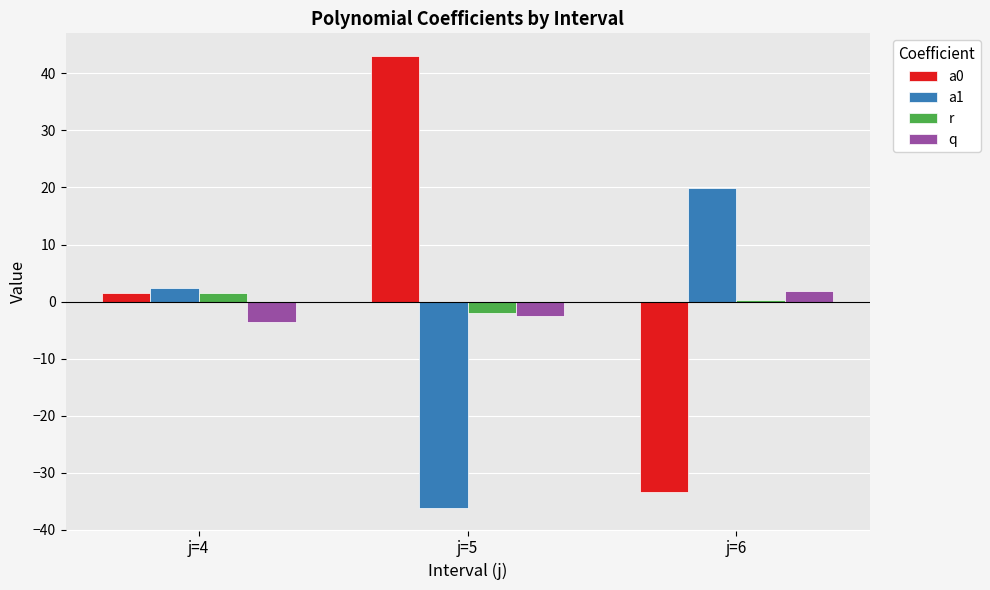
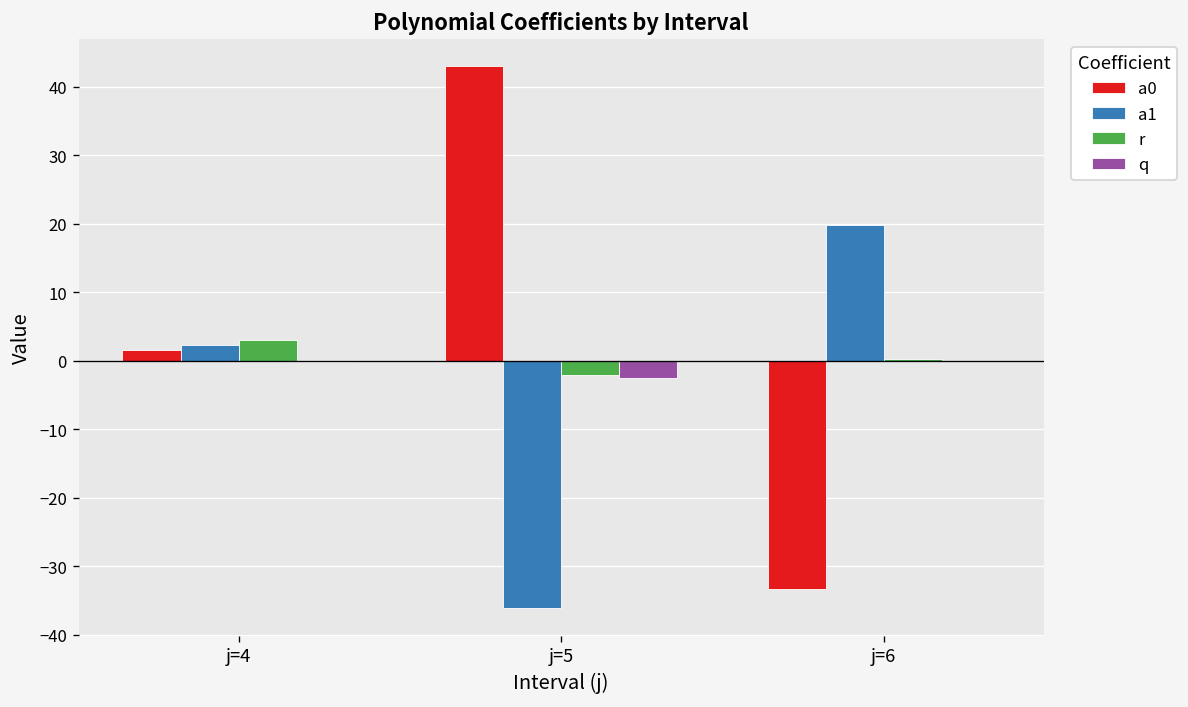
  {
    "a0": {
      "j=4": 2,
      "j=5": 43,
      "j=6": -33
    },
    "a1": {
      "j=4": 2,
      "j=5": -36,
      "j=6": 20
    },
    "r": {
-     "j=4": 1,
+     "j=4": 3,
      "j=5": -2
    },
    "q": {
-     "j=4": -4,
+     "j=4": 0,
      "j=5": -2,
-     "j=6": 2
+     "j=6": 0
    }
  }
